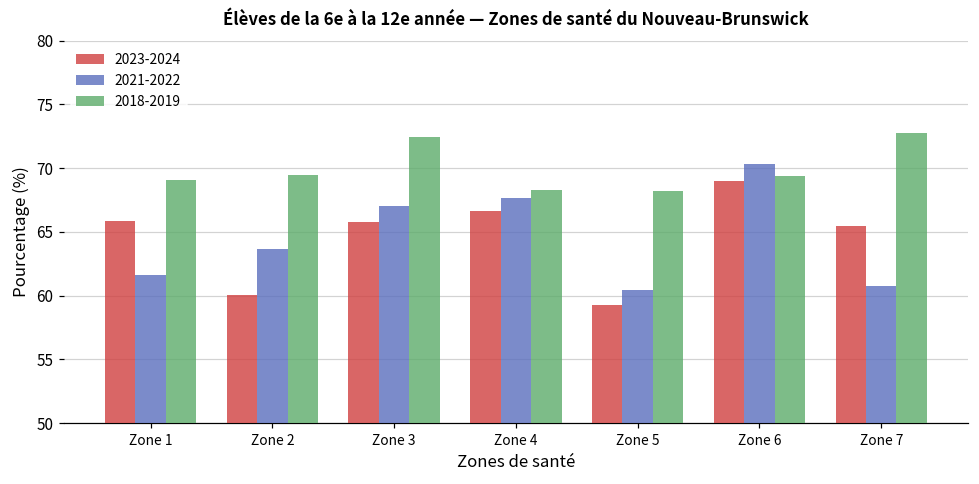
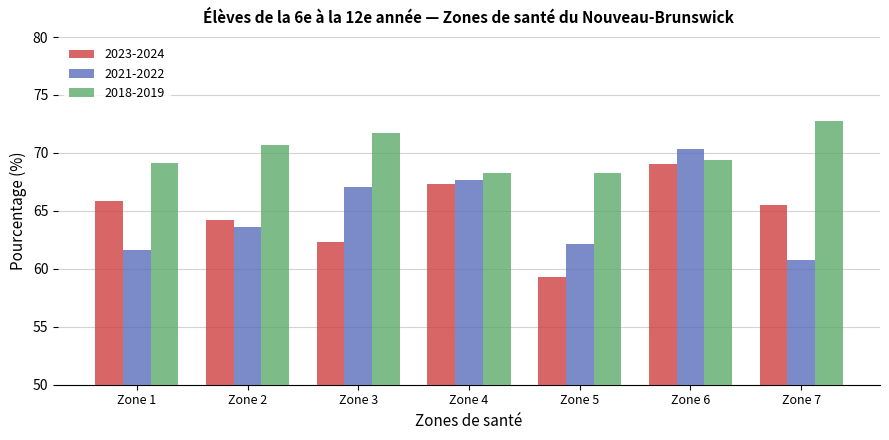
  {
    "2023-2024": {
      "Zone 1": 65.9,
-     "Zone 2": 60.1,
-     "Zone 3": 65.8,
-     "Zone 4": 66.6,
+     "Zone 2": 64.2,
+     "Zone 3": 62.3,
+     "Zone 4": 67.4,
      "Zone 5": 59.3,
      "Zone 6": 69.0,
      "Zone 7": 65.5
    },
    "2021-2022": {
      "Zone 1": 61.6,
      "Zone 2": 63.6,
      "Zone 3": 67.0,
      "Zone 4": 67.6,
-     "Zone 5": 60.4,
+     "Zone 5": 62.1,
      "Zone 6": 70.4,
      "Zone 7": 60.8
    },
    "2018-2019": {
      "Zone 1": 69.1,
-     "Zone 2": 69.5,
-     "Zone 3": 72.5,
+     "Zone 2": 70.7,
+     "Zone 3": 71.8,
      "Zone 4": 68.3,
      "Zone 5": 68.2,
      "Zone 6": 69.4,
      "Zone 7": 72.8
    }
  }
